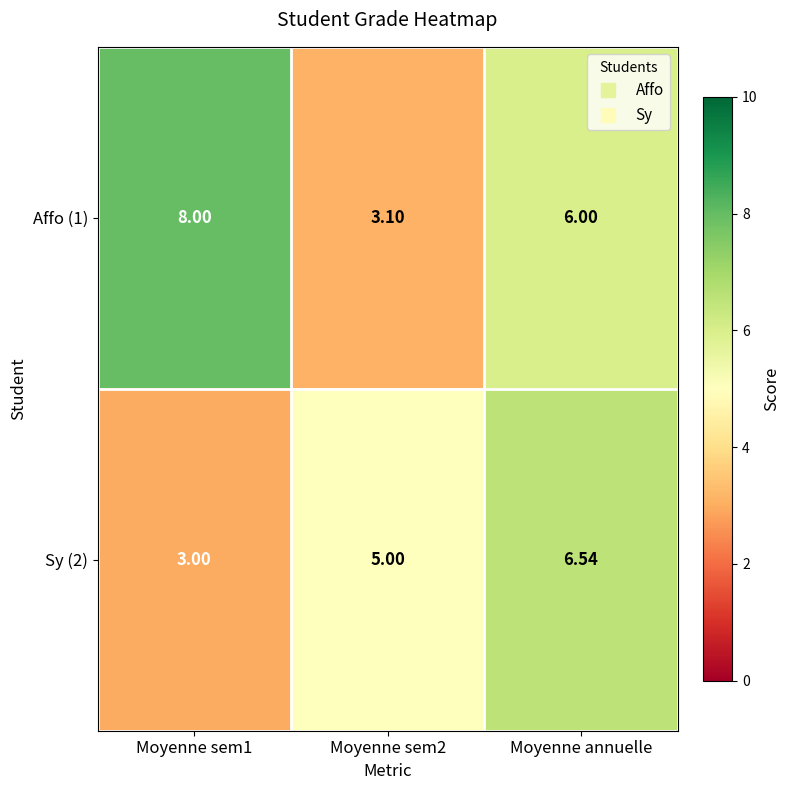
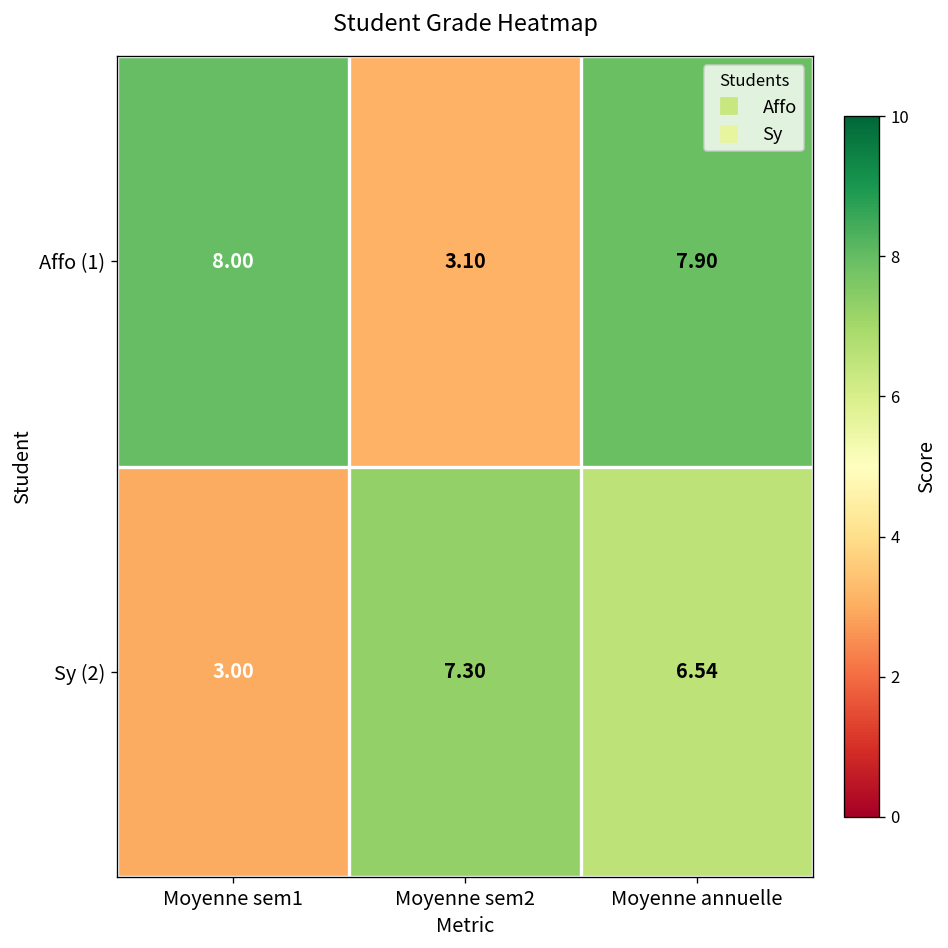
  {
    "Affo (1)": {
      "Moyenne sem1": 8.00,
      "Moyenne sem2": 3.10,
-     "Moyenne annuelle": 6.00
+     "Moyenne annuelle": 7.90
    },
    "Sy (2)": {
      "Moyenne sem1": 3.00,
-     "Moyenne sem2": 5.00,
+     "Moyenne sem2": 7.30,
      "Moyenne annuelle": 6.54
    }
  }
